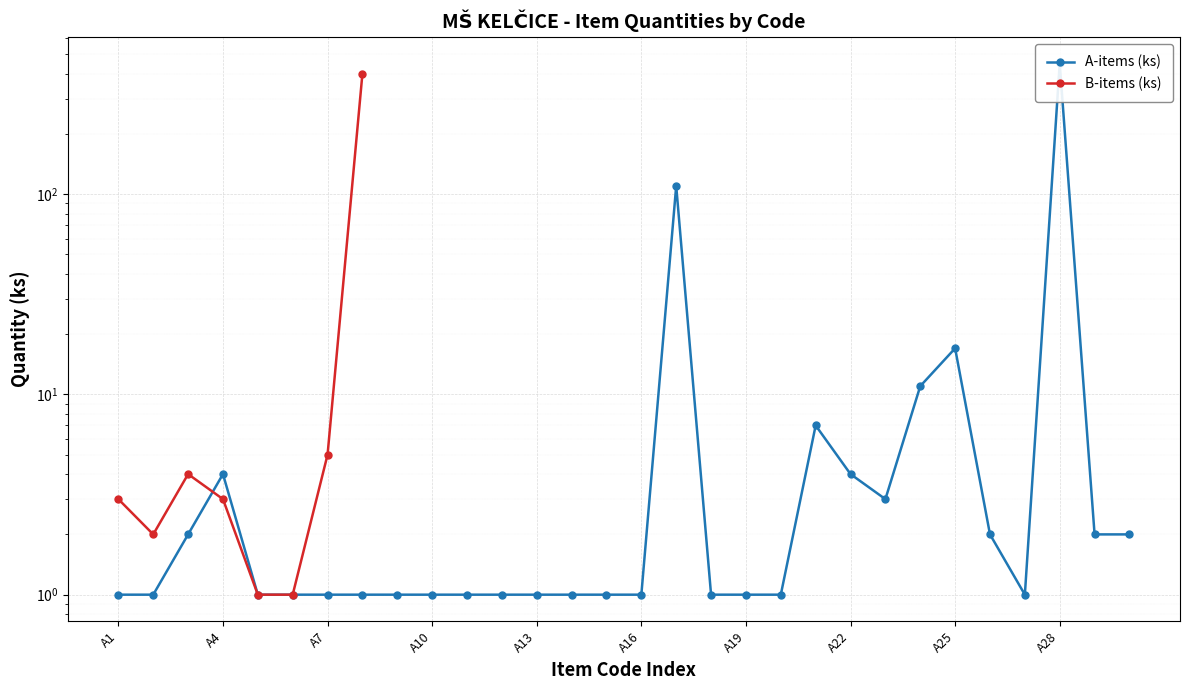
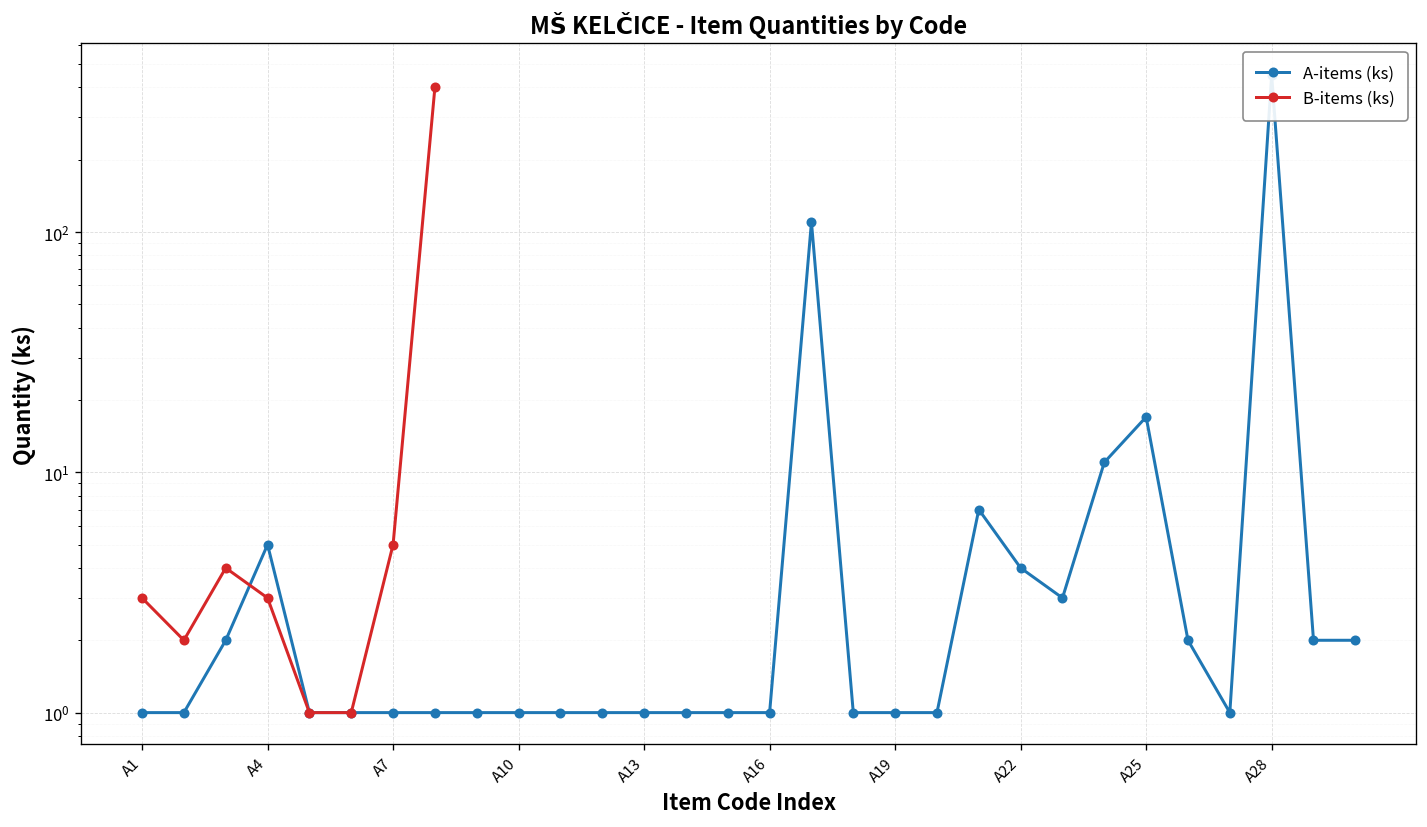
  {
    "A-items (ks)": {
      "A1": 1,
-     "A4": 4,
+     "A4": 5,
      "A7": 1,
      "A10": 1,
      "A13": 1,
      "A16": 1,
      "A19": 1,
      "A22": 4,
      "A25": 17
    },
    "B-items (ks)": {
      "A1": 3,
      "A4": 3,
      "A7": 5
    }
  }
